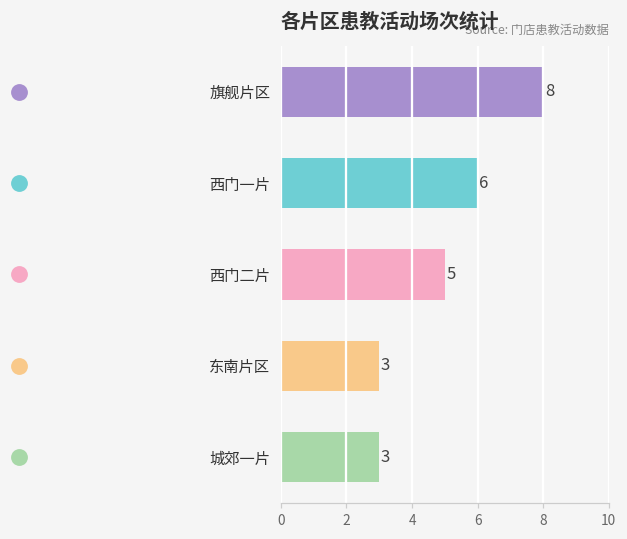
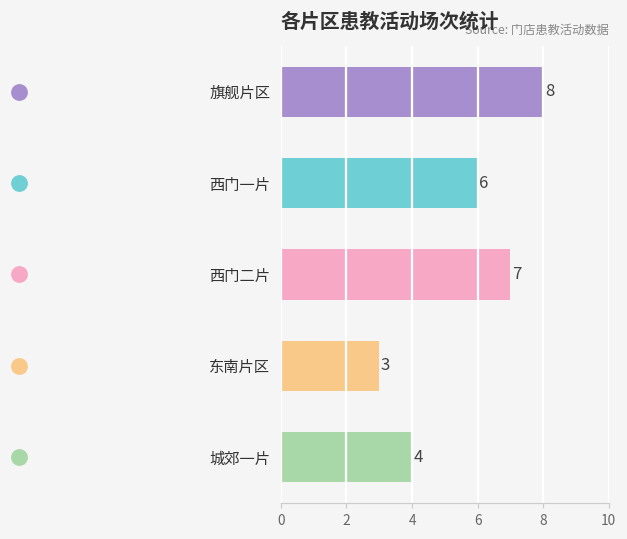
  {
    "旗舰片区": 8,
    "西门一片": 6,
-   "西门二片": 5,
+   "西门二片": 7,
    "东南片区": 3,
-   "城郊一片": 3
+   "城郊一片": 4
  }
